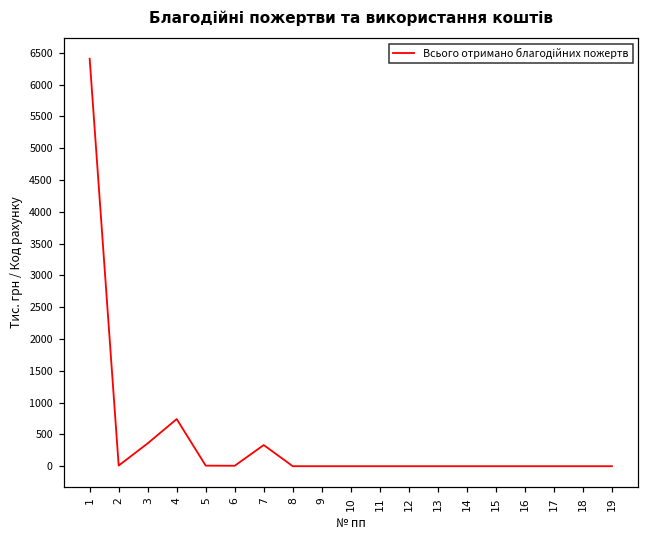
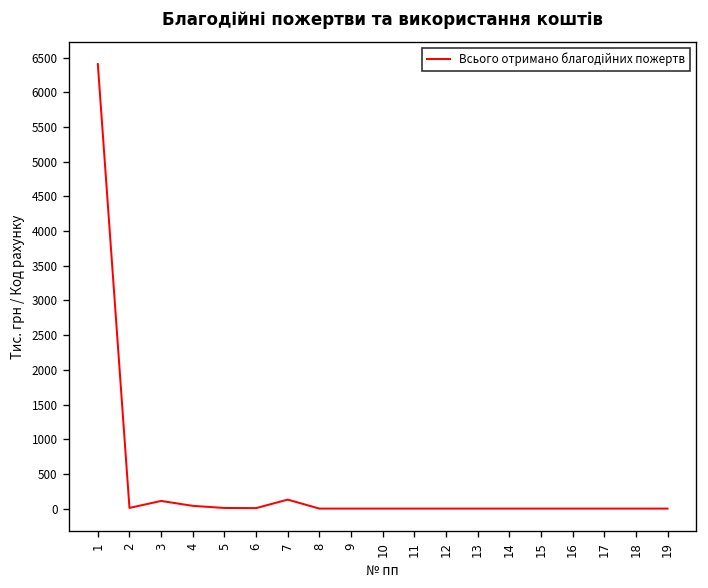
  {
    "1": 6400,
    "2": 0,
-   "3": 400,
-   "4": 700,
+   "3": 100,
+   "4": 0,
    "5": 0,
    "6": 0,
-   "7": 300,
+   "7": 100,
    "8": 0,
    "9": 0,
    "10": 0,
    "11": 0,
    "12": 0,
    "13": 0,
    "14": 0,
    "15": 0,
    "16": 0,
    "17": 0,
    "18": 0,
    "19": 0
  }
